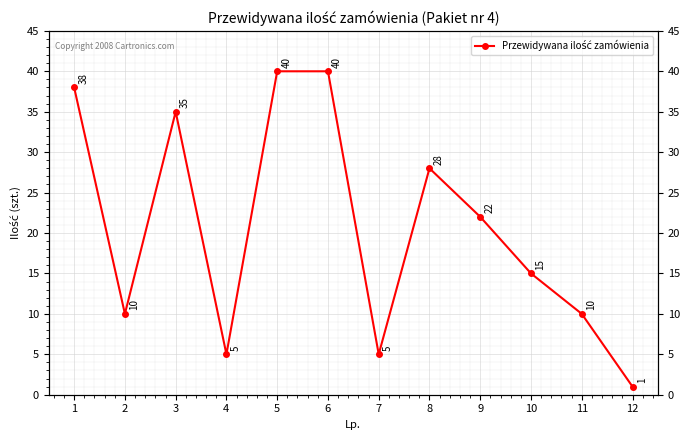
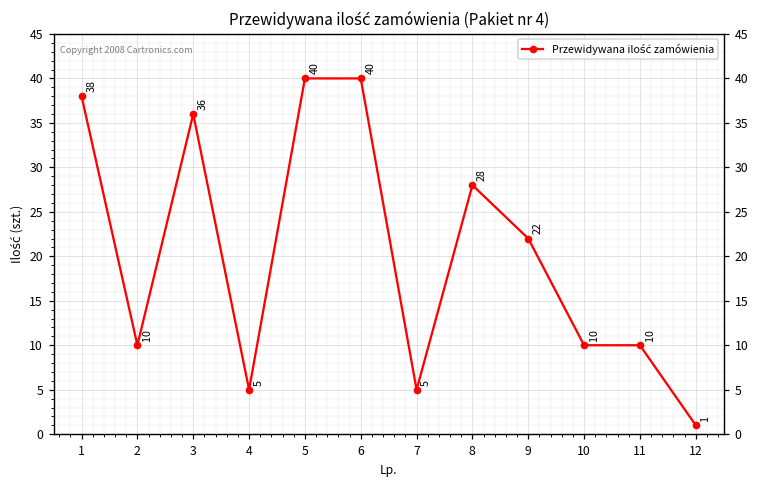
  {
    "1": 38,
    "2": 10,
-   "3": 35,
+   "3": 36,
    "4": 5,
    "5": 40,
    "6": 40,
    "7": 5,
    "8": 28,
    "9": 22,
-   "10": 15,
+   "10": 10,
    "11": 10,
    "12": 1
  }
